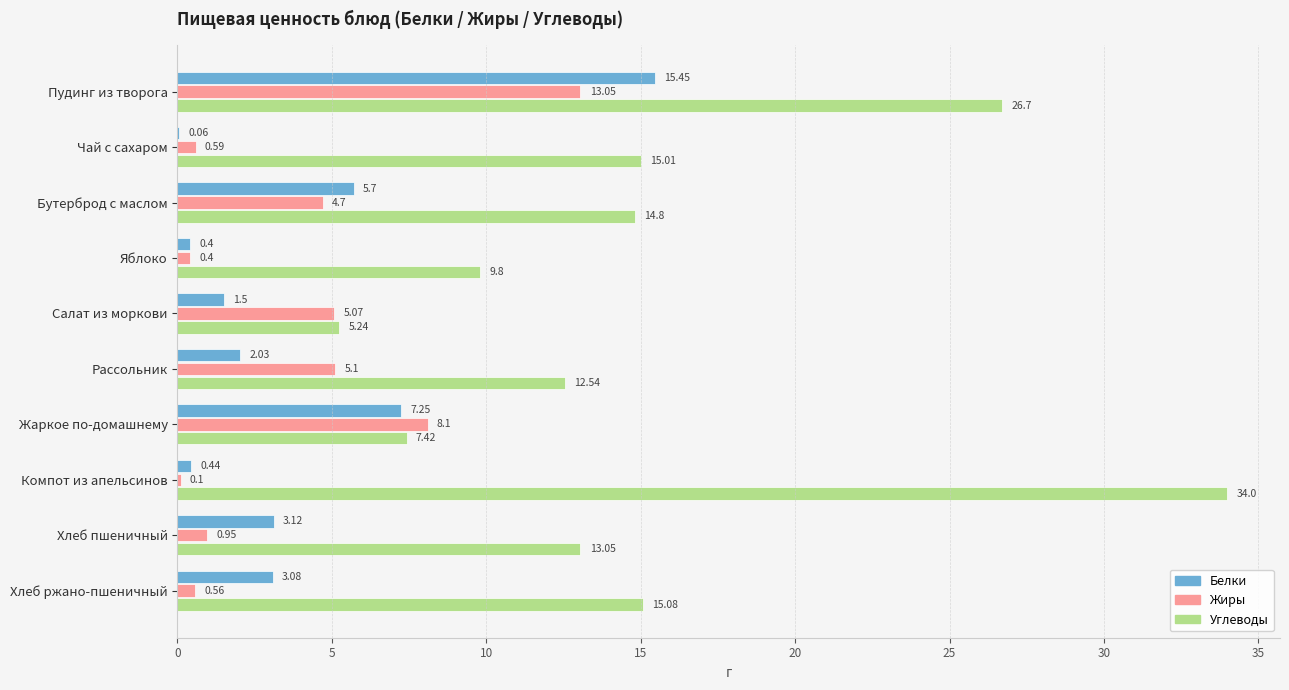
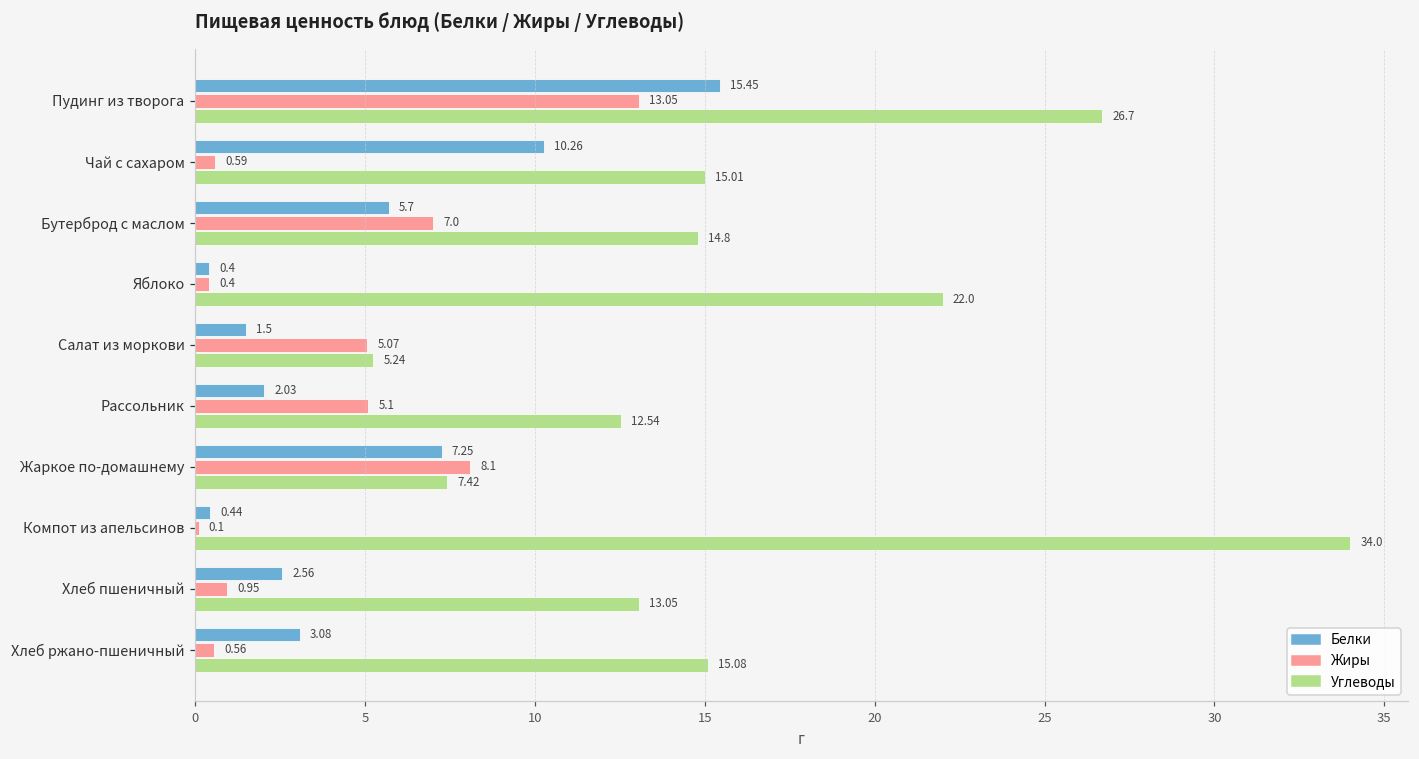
  {
    "Белки": {
      "Пудинг из творога": 15.45,
-     "Чай с сахаром": 0.06,
+     "Чай с сахаром": 10.26,
      "Бутерброд с маслом": 5.7,
      "Яблоко": 0.4,
      "Салат из моркови": 1.5,
      "Рассольник": 2.03,
      "Жаркое по-домашнему": 7.25,
      "Компот из апельсинов": 0.44,
-     "Хлеб пшеничный": 3.12,
+     "Хлеб пшеничный": 2.56,
      "Хлеб ржано-пшеничный": 3.08
    },
    "Жиры": {
      "Пудинг из творога": 13.05,
      "Чай с сахаром": 0.59,
-     "Бутерброд с маслом": 4.7,
+     "Бутерброд с маслом": 7.0,
      "Яблоко": 0.4,
      "Салат из моркови": 5.07,
      "Рассольник": 5.1,
      "Жаркое по-домашнему": 8.1,
      "Компот из апельсинов": 0.1,
      "Хлеб пшеничный": 0.95,
      "Хлеб ржано-пшеничный": 0.56
    },
    "Углеводы": {
      "Пудинг из творога": 26.7,
      "Чай с сахаром": 15.01,
      "Бутерброд с маслом": 14.8,
-     "Яблоко": 9.8,
+     "Яблоко": 22.0,
      "Салат из моркови": 5.24,
      "Рассольник": 12.54,
      "Жаркое по-домашнему": 7.42,
      "Компот из апельсинов": 34.0,
      "Хлеб пшеничный": 13.05,
      "Хлеб ржано-пшеничный": 15.08
    }
  }
